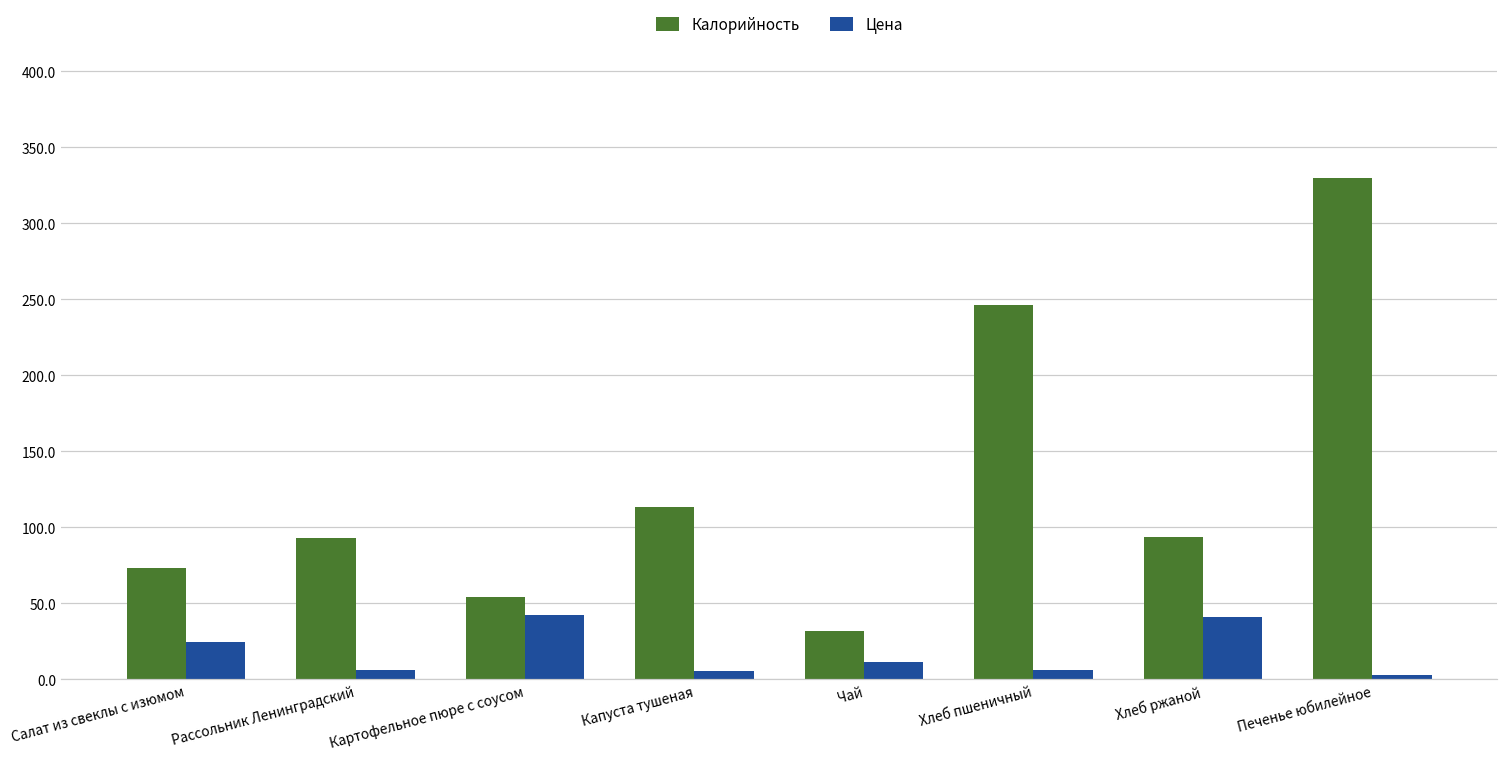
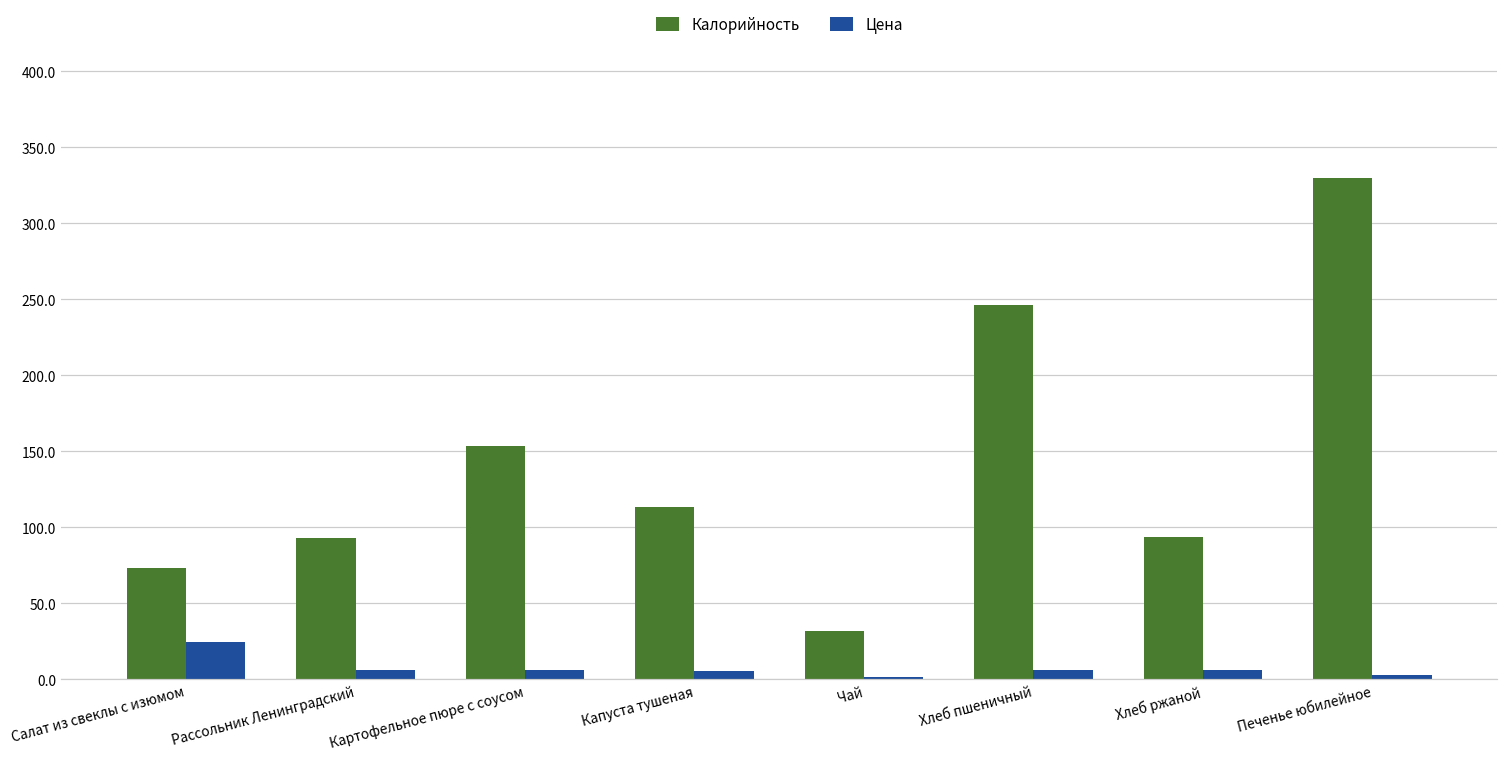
  {
    "Калорийность": {
      "Салат из свеклы с изюмом": 73,
      "Рассольник Ленинградский": 93,
-     "Картофельное пюре с соусом": 54,
+     "Картофельное пюре с соусом": 154,
      "Капуста тушеная": 114,
      "Чай": 32,
      "Хлеб пшеничный": 246,
      "Хлеб ржаной": 94,
      "Печенье юбилейное": 330
    },
    "Цена": {
      "Салат из свеклы с изюмом": 25,
      "Рассольник Ленинградский": 6,
-     "Картофельное пюре с соусом": 42,
+     "Картофельное пюре с соусом": 6,
      "Капуста тушеная": 6,
-     "Чай": 11,
+     "Чай": 1,
      "Хлеб пшеничный": 6,
-     "Хлеб ржаной": 41,
+     "Хлеб ржаной": 6,
      "Печенье юбилейное": 3
    }
  }
